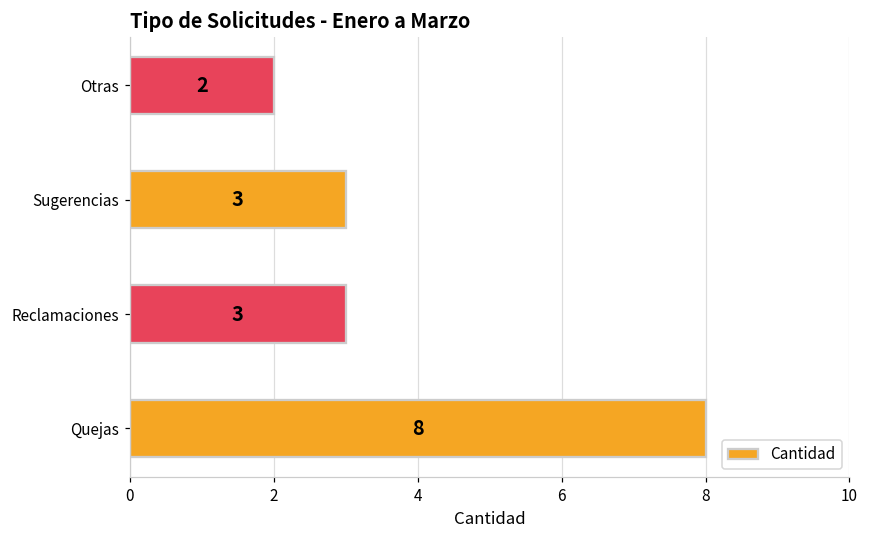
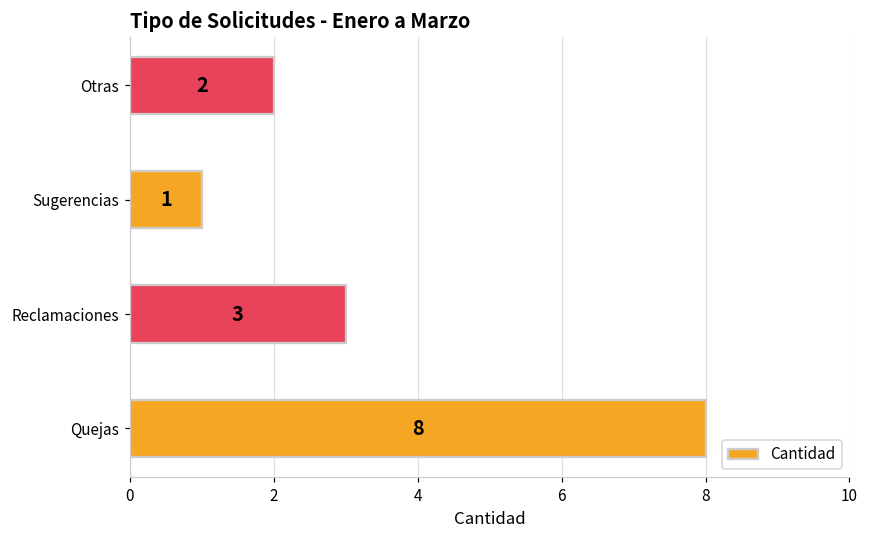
  {
    "Otras": 2,
-   "Sugerencias": 3,
+   "Sugerencias": 1,
    "Reclamaciones": 3,
    "Quejas": 8
  }
